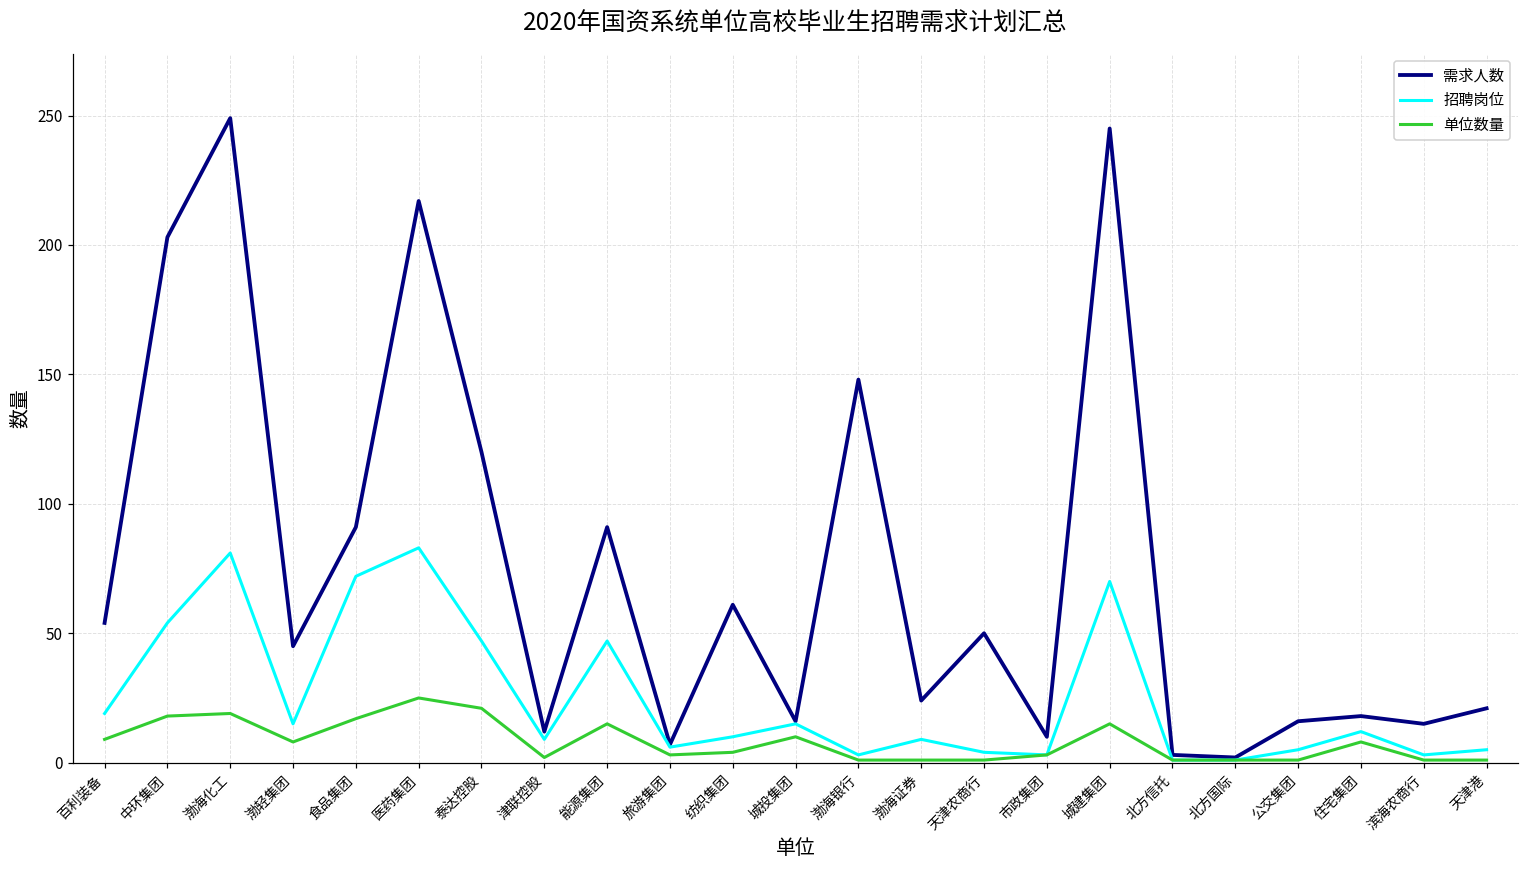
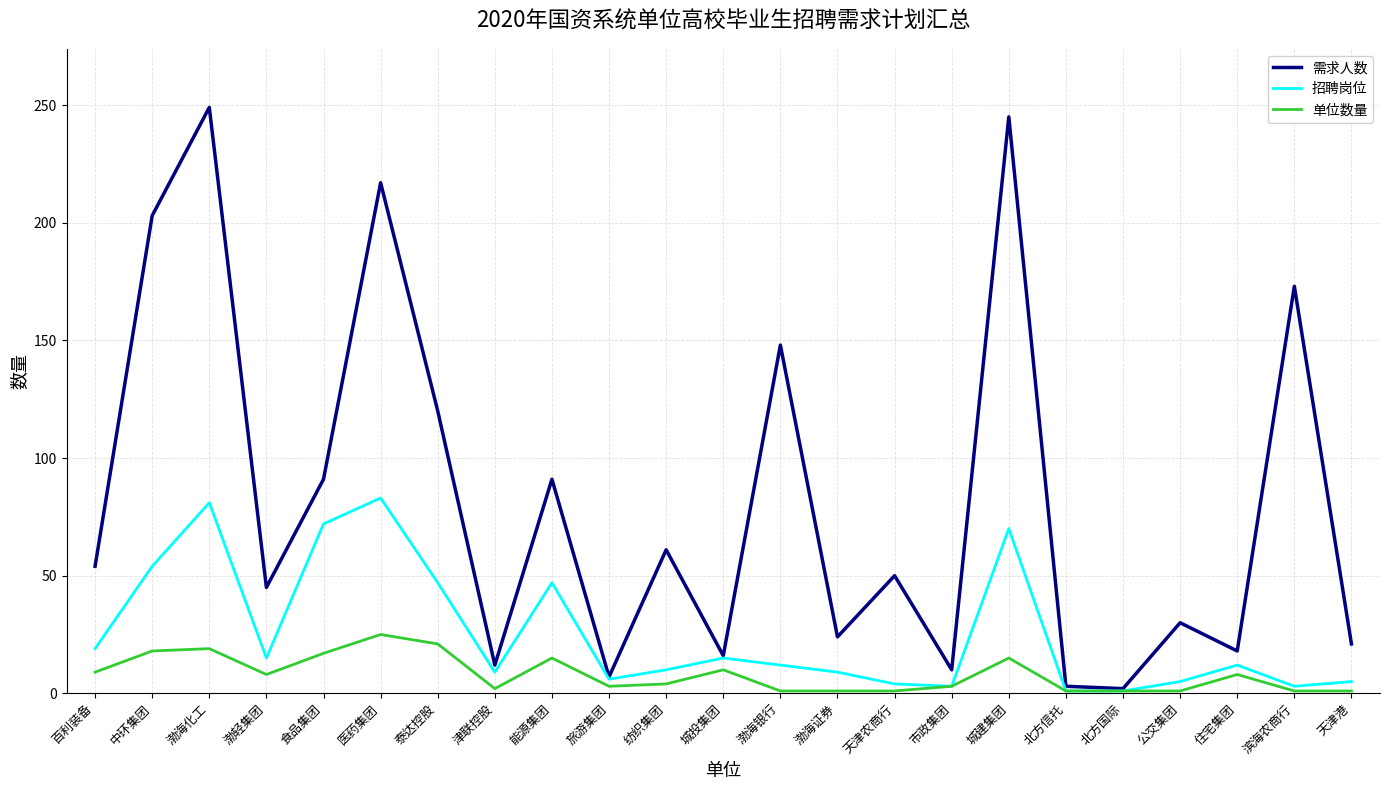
  {
    "需求人数": {
      "百利装备": 54,
      "中环集团": 203,
      "渤海化工": 249,
      "渤轻集团": 45,
      "食品集团": 91,
      "医药集团": 217,
      "泰达控股": 120,
      "津联控股": 12,
      "能源集团": 91,
      "纺织集团": 61,
      "渤海银行": 148,
      "渤海证券": 24,
      "天津农商行": 50,
      "市政集团": 10,
      "城建集团": 245,
      "北方信托": 3,
-     "公交集团": 16,
+     "公交集团": 30,
      "住宅集团": 18,
-     "滨海农商行": 15,
+     "滨海农商行": 173,
      "天津港": 21
    },
    "招聘岗位": {
      "百利装备": 19,
      "中环集团": 54,
      "渤海化工": 81,
      "渤轻集团": 15,
      "食品集团": 72,
      "医药集团": 83,
      "泰达控股": 47,
      "津联控股": 9,
      "能源集团": 47,
      "纺织集团": 10,
-     "渤海银行": 3,
+     "渤海银行": 12,
      "渤海证券": 9,
      "天津农商行": 4,
      "城建集团": 70,
      "公交集团": 5,
      "住宅集团": 12,
      "滨海农商行": 3,
      "天津港": 5
    },
    "单位数量": {
      "百利装备": 9,
      "中环集团": 18,
      "渤海化工": 19,
      "渤轻集团": 8,
      "食品集团": 17,
      "医药集团": 25,
      "泰达控股": 21,
      "津联控股": 2,
      "能源集团": 15,
      "旅游集团": 3,
      "纺织集团": 4,
      "城投集团": 10,
      "渤海银行": 1,
      "渤海证券": 1,
      "天津农商行": 1,
      "城建集团": 15,
      "公交集团": 1,
      "住宅集团": 8,
      "滨海农商行": 1,
      "天津港": 1
    }
  }
